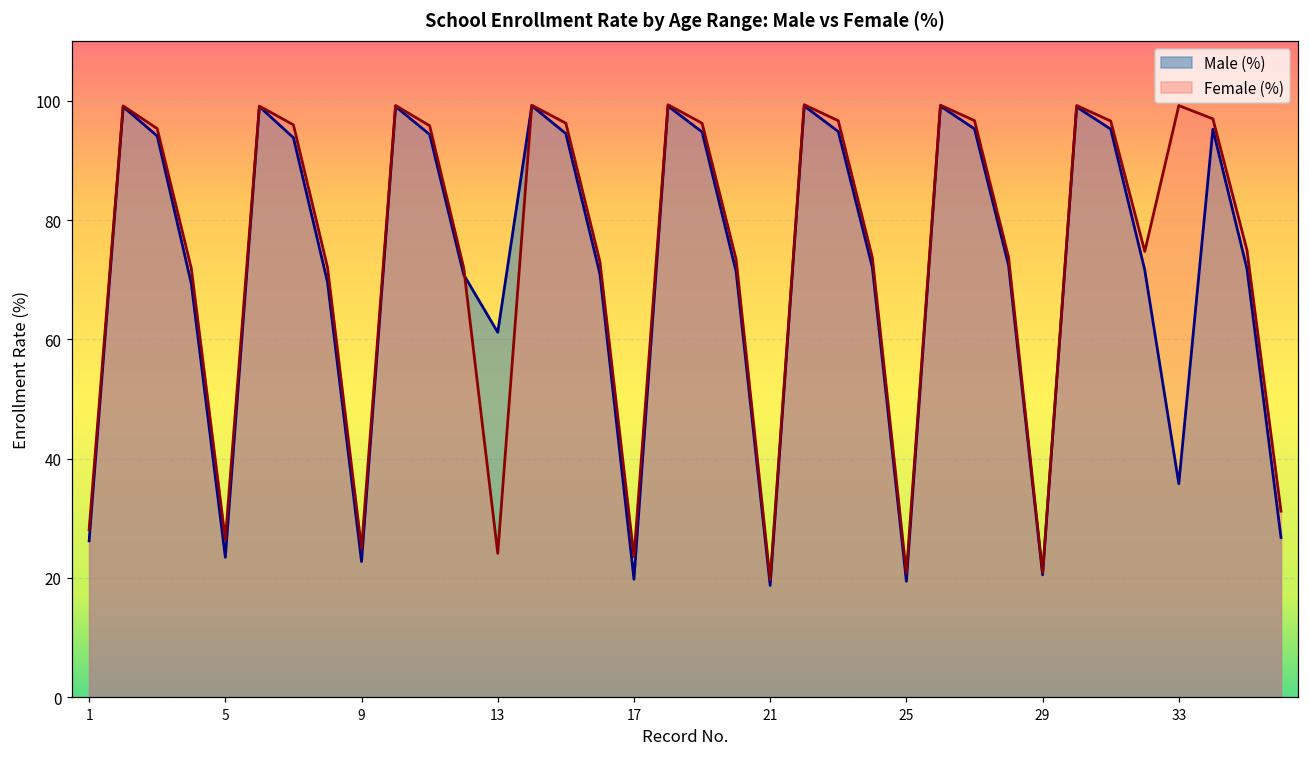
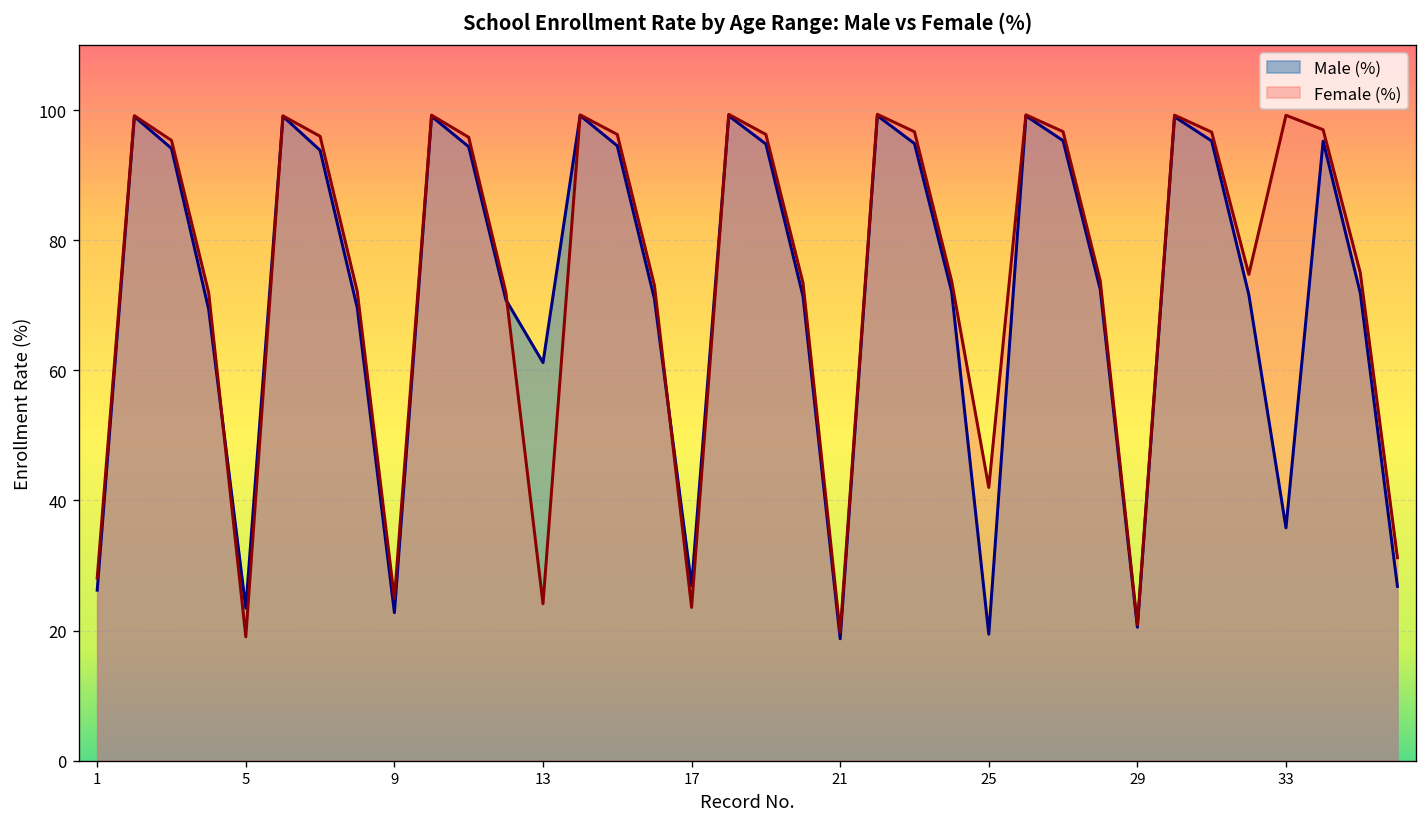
  {
    "Male (%)": {
      "1": 26,
      "5": 23,
      "9": 23,
      "13": 61,
-     "17": 20,
+     "17": 27,
      "21": 19,
      "25": 19,
      "33": 36
    },
    "Female (%)": {
      "1": 28,
-     "5": 26,
+     "5": 19,
      "9": 25,
      "13": 24,
      "17": 24,
      "21": 20,
-     "25": 21,
+     "25": 42,
      "33": 99
    }
  }
